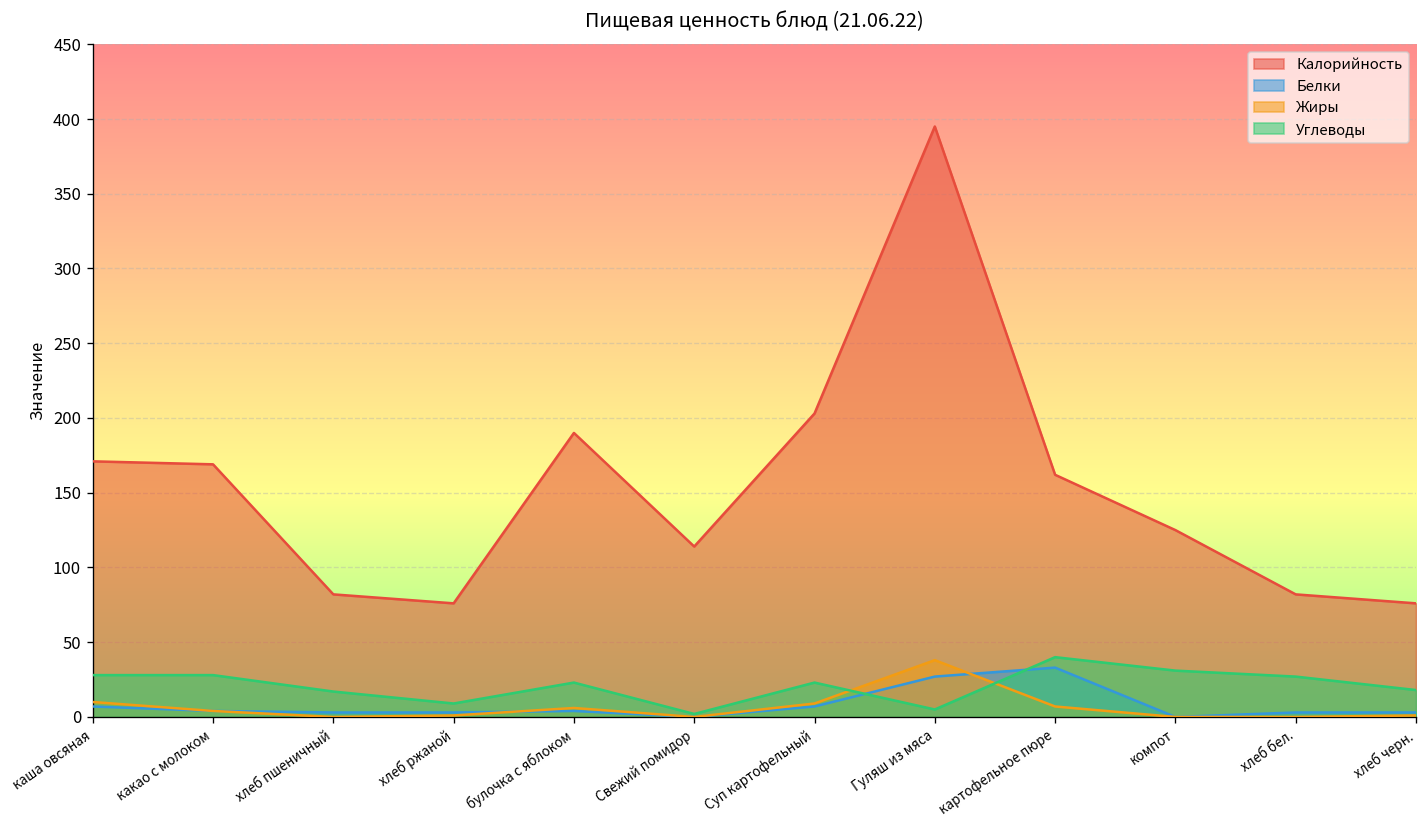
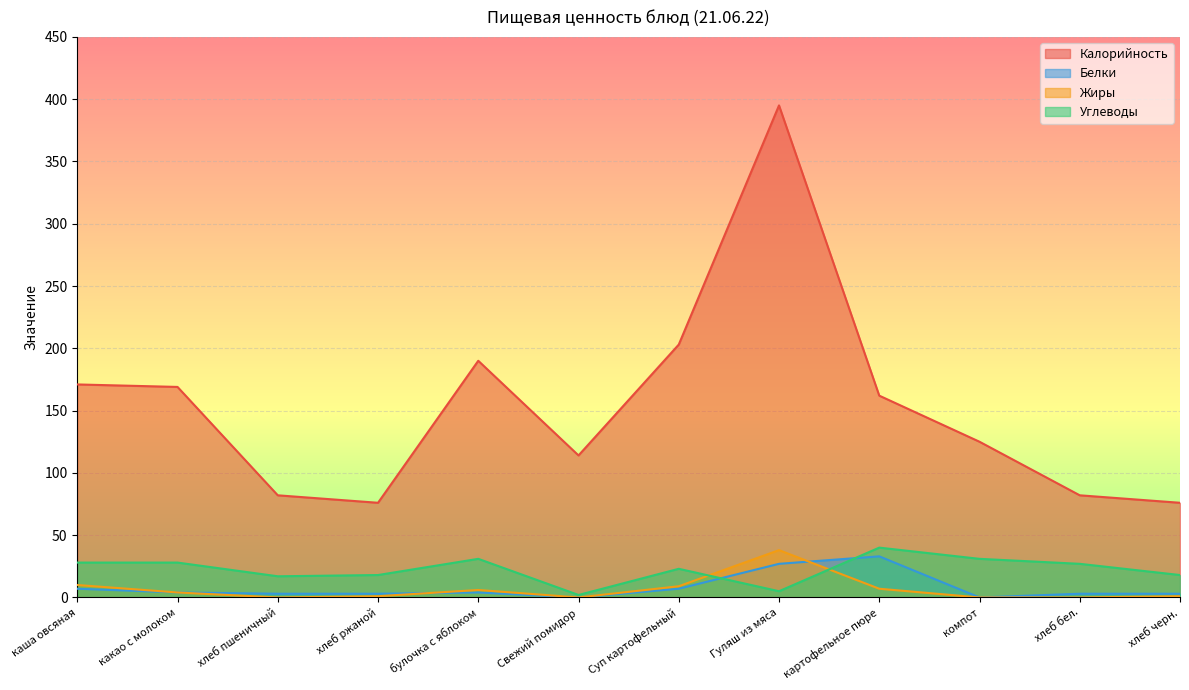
  {
    "Калорийность": {
      "каша овсяная": 171,
      "какао с молоком": 169,
      "хлеб пшеничный": 82,
      "хлеб ржаной": 76,
      "булочка с яблоком": 190,
      "Свежий помидор": 114,
      "Суп картофельный": 203,
      "Гуляш из мяса": 395,
      "картофельное пюре": 162,
      "компот": 125,
      "хлеб бел.": 82,
      "хлеб черн.": 76
    },
    "Белки": {
      "каша овсяная": 7,
      "хлеб пшеничный": 3,
      "Гуляш из мяса": 27,
      "картофельное пюре": 33,
      "хлеб бел.": 3
    },
    "Жиры": {
      "каша овсяная": 10,
      "хлеб пшеничный": 0,
      "Гуляш из мяса": 38,
      "картофельное пюре": 7,
      "хлеб бел.": 0
    },
    "Углеводы": {
      "каша овсяная": 28,
      "какао с молоком": 28,
      "хлеб пшеничный": 17,
-     "хлеб ржаной": 9,
-     "булочка с яблоком": 23,
+     "хлеб ржаной": 18,
+     "булочка с яблоком": 31,
      "Суп картофельный": 23,
      "Гуляш из мяса": 5,
      "картофельное пюре": 40,
      "компот": 31,
      "хлеб бел.": 27,
      "хлеб черн.": 18
    }
  }
